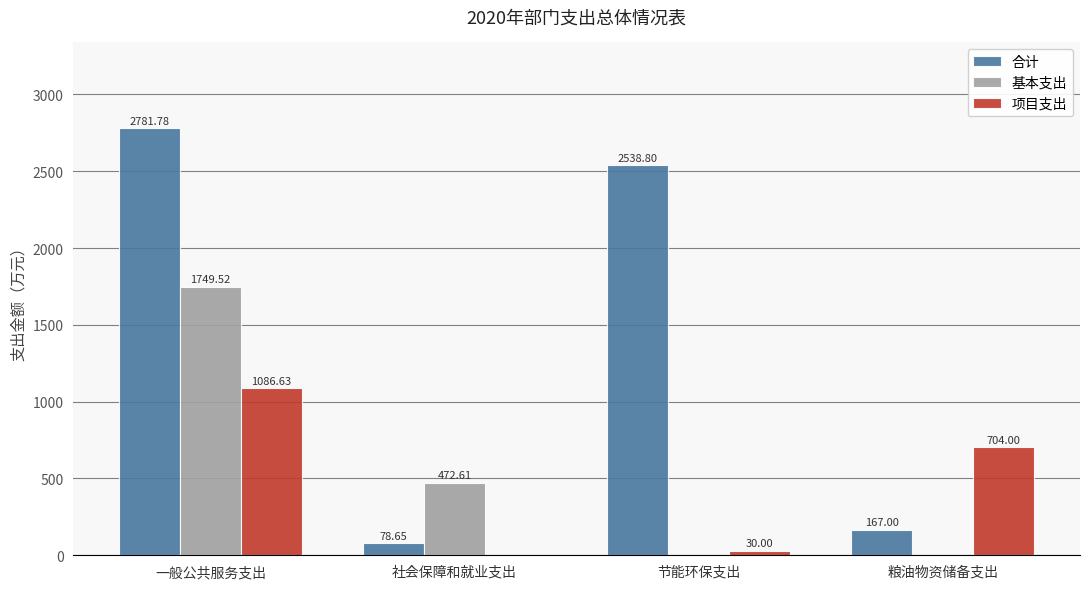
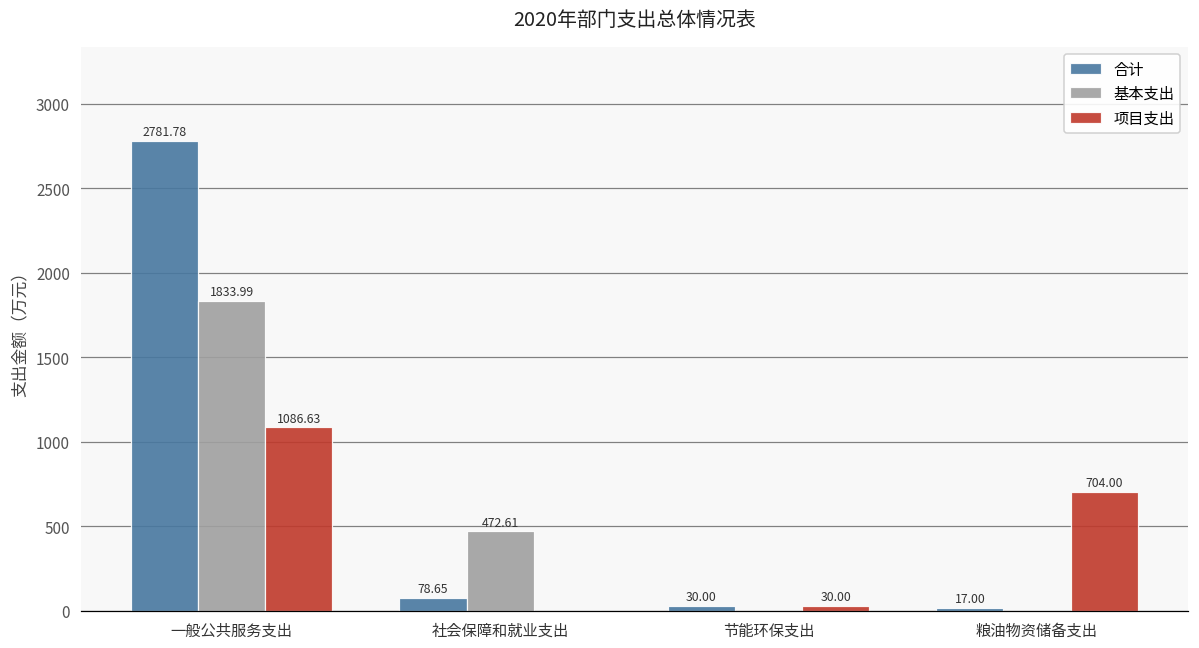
  {
    "合计": {
      "一般公共服务支出": 2781.78,
      "社会保障和就业支出": 78.65,
-     "节能环保支出": 2538.80,
-     "粮油物资储备支出": 167.00
+     "节能环保支出": 30.00,
+     "粮油物资储备支出": 17.00
    },
    "基本支出": {
-     "一般公共服务支出": 1749.52,
+     "一般公共服务支出": 1833.99,
      "社会保障和就业支出": 472.61
    },
    "项目支出": {
      "一般公共服务支出": 1086.63,
      "节能环保支出": 30.00,
      "粮油物资储备支出": 704.00
    }
  }
